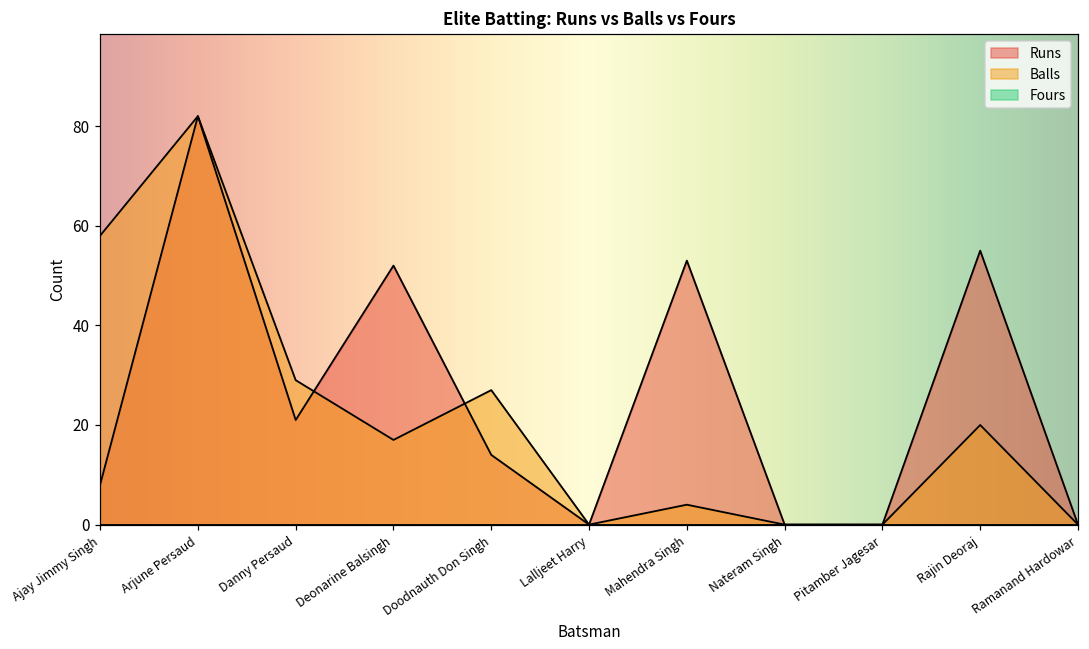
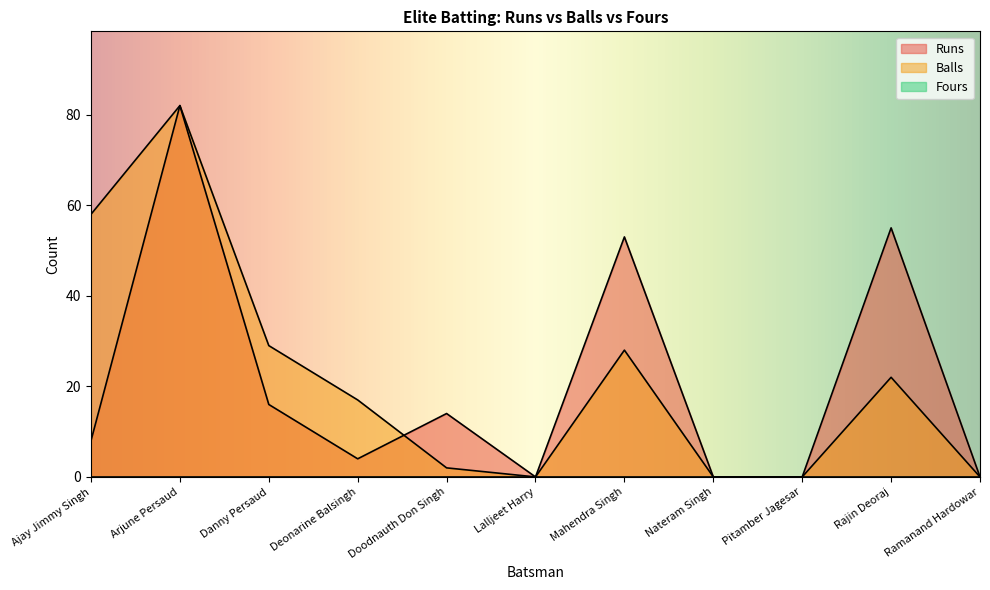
  {
    "Runs": {
      "Ajay Jimmy Singh": 8,
-     "Danny Persaud": 21,
-     "Deonarine Balsingh": 52,
+     "Danny Persaud": 16,
+     "Deonarine Balsingh": 4,
      "Doodnauth Don Singh": 14,
      "Mahendra Singh": 53,
      "Rajin Deoraj": 55
    },
    "Balls": {
      "Ajay Jimmy Singh": 58,
      "Danny Persaud": 29,
      "Deonarine Balsingh": 17,
-     "Doodnauth Don Singh": 27,
-     "Mahendra Singh": 4,
-     "Rajin Deoraj": 20
+     "Doodnauth Don Singh": 2,
+     "Mahendra Singh": 28,
+     "Rajin Deoraj": 22
    },
    "Fours": {
      "Ajay Jimmy Singh": 0,
      "Arjune Persaud": 0,
      "Danny Persaud": 0,
      "Deonarine Balsingh": 0,
      "Doodnauth Don Singh": 0,
      "Mahendra Singh": 0,
      "Rajin Deoraj": 0
    }
  }
